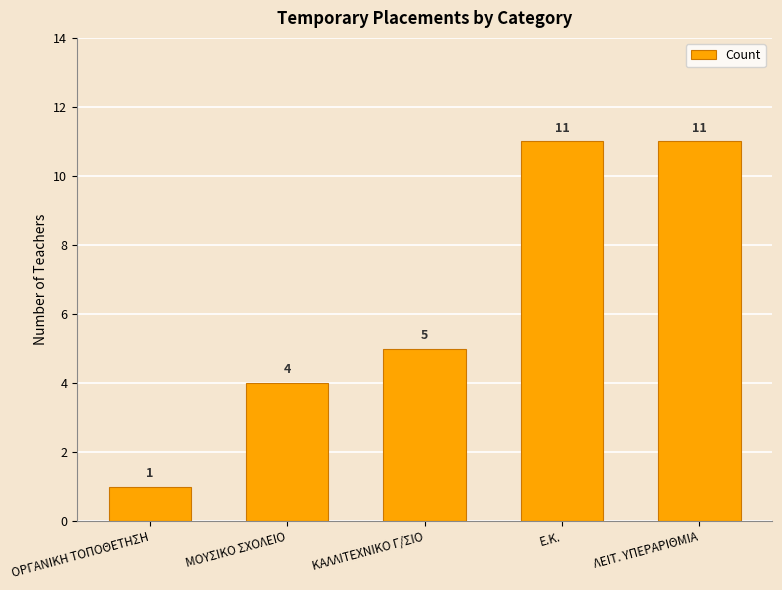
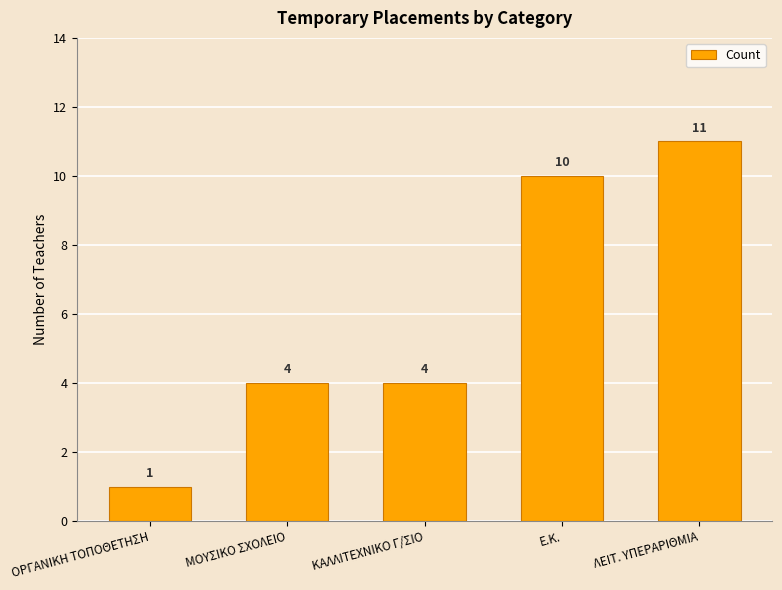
  {
    "ΟΡΓΑΝΙΚΗ ΤΟΠΟΘΕΤΗΣΗ": 1,
    "ΜΟΥΣΙΚΟ ΣΧΟΛΕΙΟ": 4,
-   "ΚΑΛΛΙΤΕΧΝΙΚΟ Γ/ΣΙΟ": 5,
-   "Ε.Κ.": 11,
+   "ΚΑΛΛΙΤΕΧΝΙΚΟ Γ/ΣΙΟ": 4,
+   "Ε.Κ.": 10,
    "ΛΕΙΤ. ΥΠΕΡΑΡΙΘΜΙΑ": 11
  }
